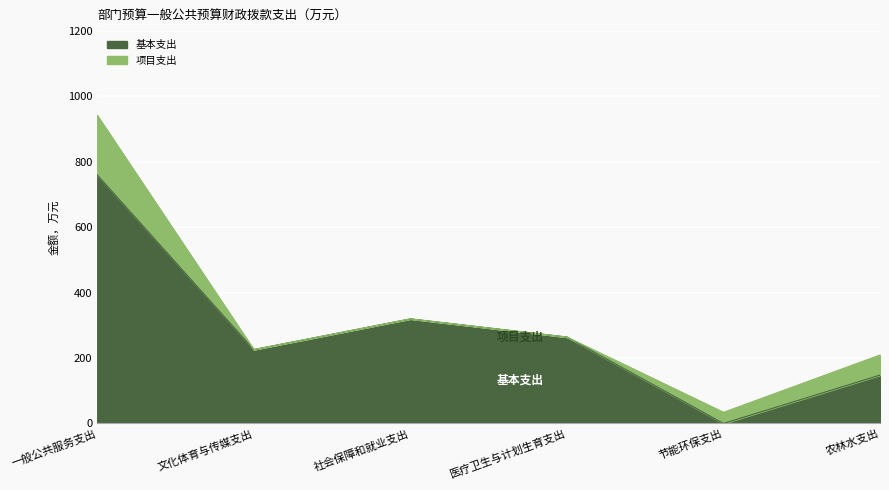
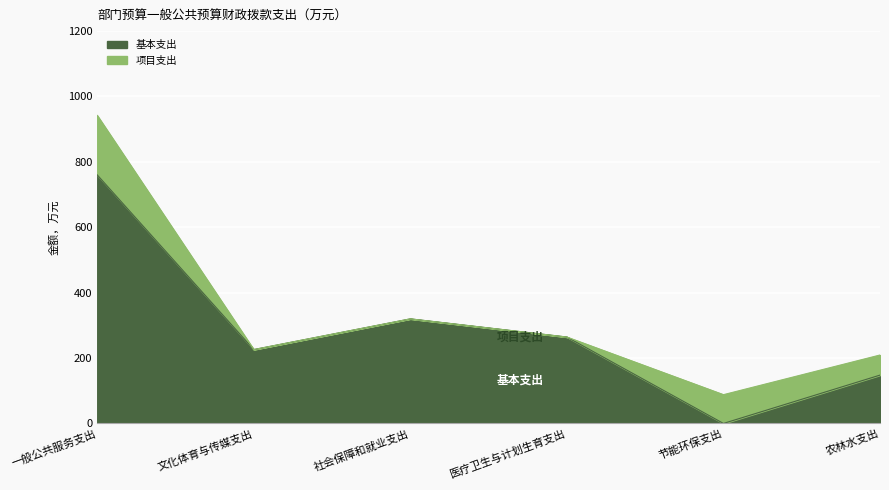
  {
    "基本支出": {
      "一般公共服务支出": 760,
      "节能环保支出": 0,
      "农林水支出": 150
    },
    "项目支出": {
      "一般公共服务支出": 180,
-     "节能环保支出": 30,
+     "节能环保支出": 90,
      "农林水支出": 60
    }
  }
